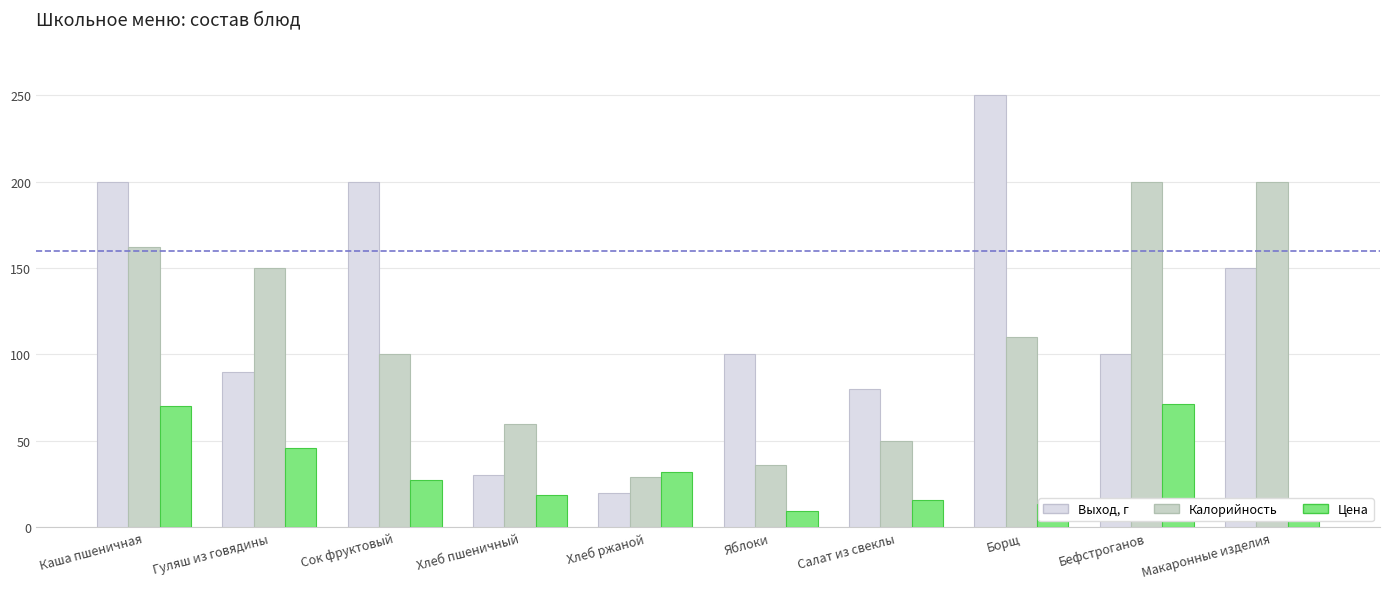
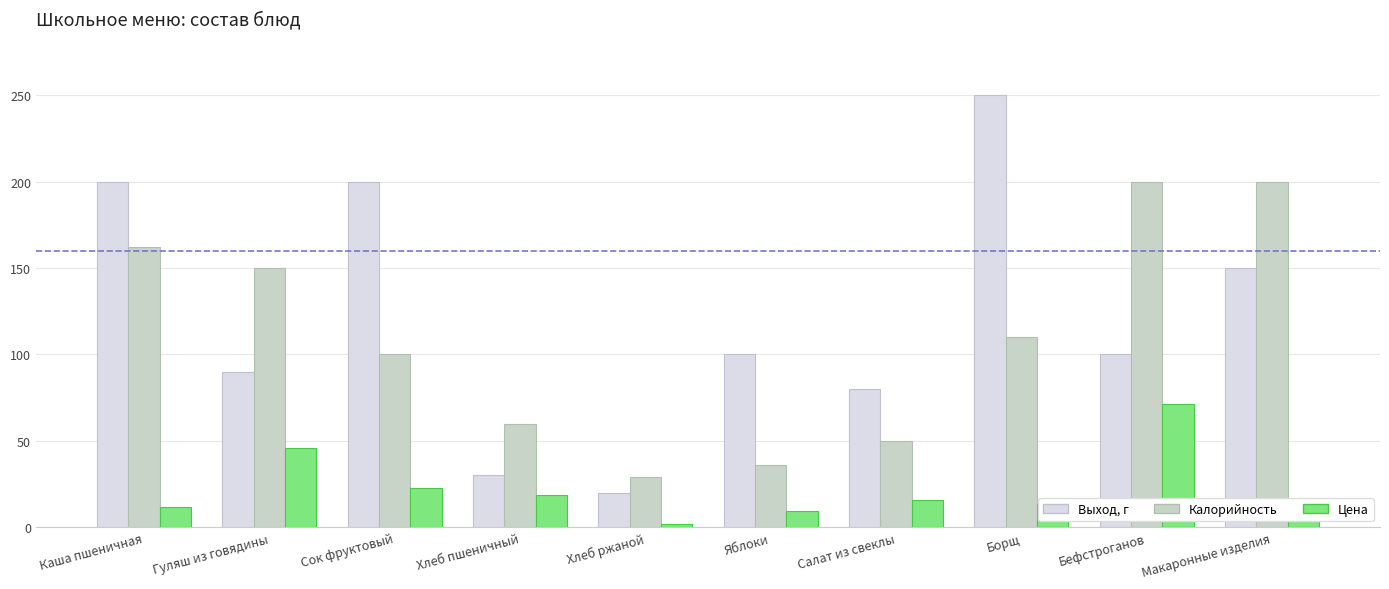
  {
    "Цена": {
-     "Каша пшеничная": 70,
+     "Каша пшеничная": 12,
      "Гуляш из говядины": 46,
-     "Сок фруктовый": 27,
+     "Сок фруктовый": 23,
      "Хлеб пшеничный": 19,
-     "Хлеб ржаной": 32,
+     "Хлеб ржаной": 2,
      "Яблоки": 10,
      "Салат из свеклы": 16,
      "Бефстроганов": 71
    }
  }
